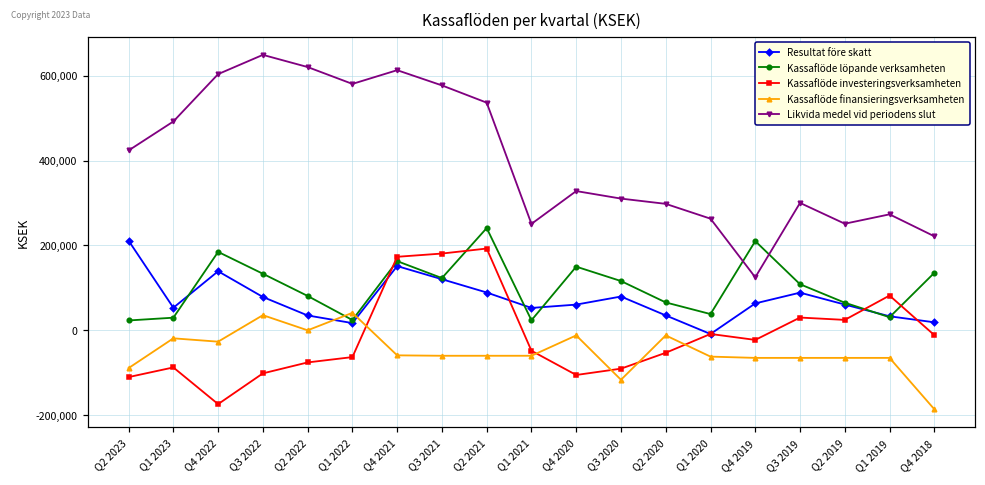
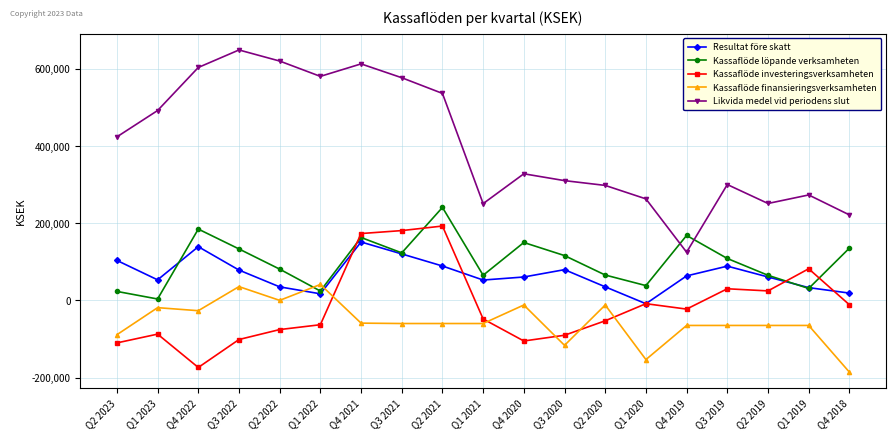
  {
    "Resultat före skatt": {
-     "Q2 2023": "210,000",
+     "Q2 2023": "100,000",
      "Q1 2023": "50,000",
      "Q4 2022": "140,000",
      "Q3 2022": "80,000",
      "Q2 2022": "40,000",
      "Q1 2022": "20,000",
      "Q4 2021": "150,000",
      "Q2 2021": "90,000",
      "Q1 2021": "50,000",
      "Q4 2020": "60,000",
      "Q3 2020": "80,000",
      "Q2 2020": "40,000",
      "Q4 2019": "60,000",
      "Q3 2019": "90,000",
      "Q4 2018": "20,000"
    },
    "Kassaflöde löpande verksamheten": {
      "Q2 2023": "20,000",
-     "Q1 2023": "30,000",
+     "Q1 2023": "0",
      "Q4 2022": "180,000",
      "Q3 2022": "130,000",
      "Q2 2022": "80,000",
      "Q1 2022": "20,000",
      "Q4 2021": "160,000",
      "Q2 2021": "240,000",
-     "Q1 2021": "20,000",
+     "Q1 2021": "70,000",
      "Q4 2020": "150,000",
      "Q3 2020": "120,000",
      "Q2 2020": "70,000",
      "Q1 2020": "40,000",
-     "Q4 2019": "210,000",
+     "Q4 2019": "170,000",
      "Q3 2019": "110,000",
      "Q4 2018": "140,000"
    },
    "Kassaflöde investeringsverksamheten": {
      "Q2 2023": "-110,000",
      "Q1 2023": "-90,000",
      "Q4 2022": "-170,000",
      "Q3 2022": "-100,000",
      "Q2 2022": "-80,000",
      "Q1 2022": "-60,000",
      "Q4 2021": "170,000",
      "Q3 2021": "180,000",
      "Q2 2021": "190,000",
      "Q1 2021": "-50,000",
      "Q4 2020": "-110,000",
      "Q3 2020": "-90,000",
      "Q2 2020": "-50,000",
      "Q4 2019": "-20,000",
      "Q3 2019": "30,000",
      "Q2 2019": "20,000",
      "Q1 2019": "80,000",
      "Q4 2018": "-10,000"
    },
    "Kassaflöde finansieringsverksamheten": {
      "Q2 2023": "-90,000",
      "Q1 2023": "-20,000",
      "Q4 2022": "-30,000",
      "Q3 2022": "40,000",
      "Q2 2022": "0",
      "Q1 2022": "40,000",
      "Q4 2021": "-60,000",
      "Q3 2021": "-60,000",
      "Q2 2021": "-60,000",
      "Q1 2021": "-60,000",
      "Q4 2020": "-10,000",
      "Q3 2020": "-120,000",
      "Q2 2020": "-10,000",
-     "Q1 2020": "-60,000",
+     "Q1 2020": "-150,000",
      "Q4 2019": "-70,000",
      "Q3 2019": "-70,000",
      "Q2 2019": "-70,000",
      "Q1 2019": "-70,000",
      "Q4 2018": "-190,000"
    },
    "Likvida medel vid periodens slut": {
      "Q2 2023": "420,000",
      "Q1 2023": "490,000",
      "Q4 2022": "600,000",
      "Q3 2022": "650,000",
      "Q2 2022": "620,000",
      "Q1 2022": "580,000",
      "Q4 2021": "610,000",
      "Q3 2021": "580,000",
      "Q2 2021": "540,000",
      "Q1 2021": "250,000",
      "Q4 2020": "330,000",
      "Q3 2020": "310,000",
      "Q2 2020": "300,000",
      "Q1 2020": "260,000",
      "Q4 2019": "120,000",
      "Q3 2019": "300,000",
      "Q2 2019": "250,000",
      "Q1 2019": "270,000",
      "Q4 2018": "220,000"
    }
  }
